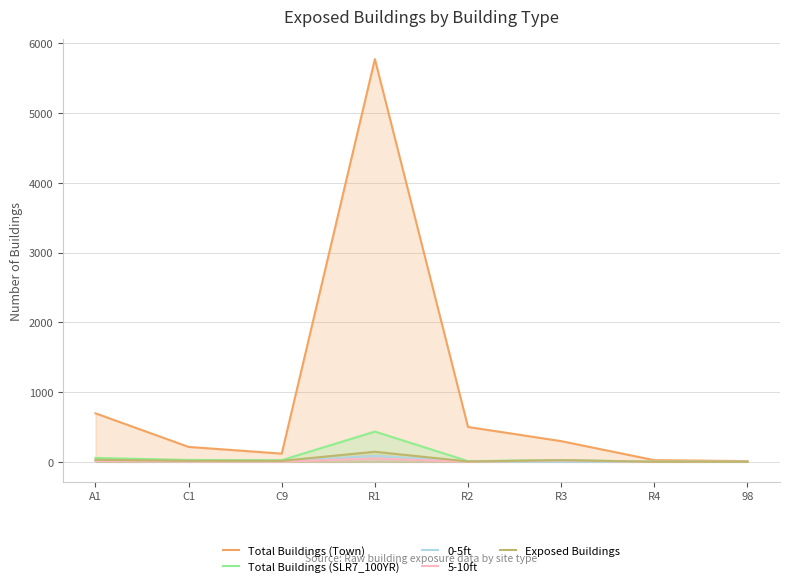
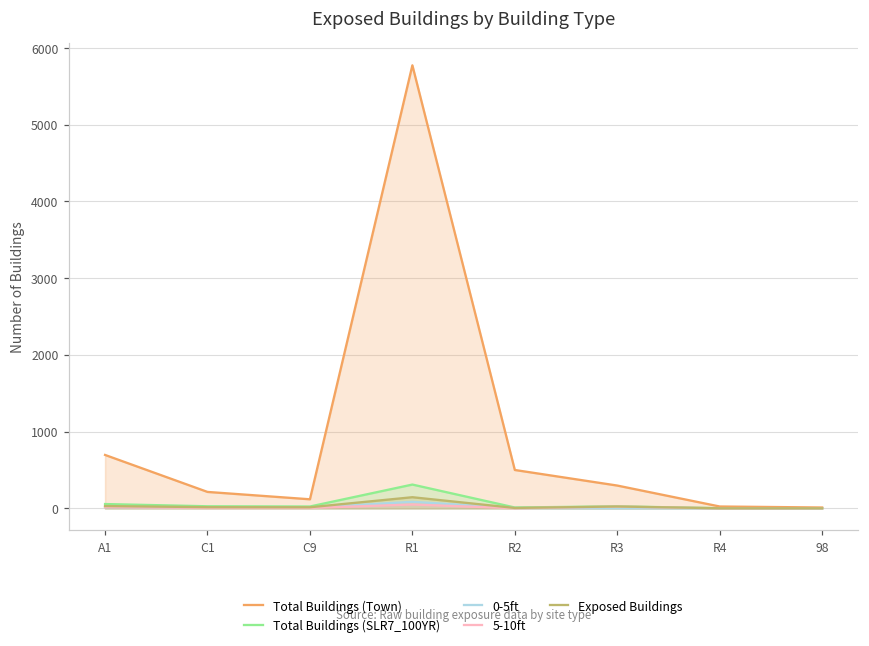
  {
    "Total Buildings (SLR7_100YR)": {
-     "R1": 400
+     "R1": 300
    }
  }
